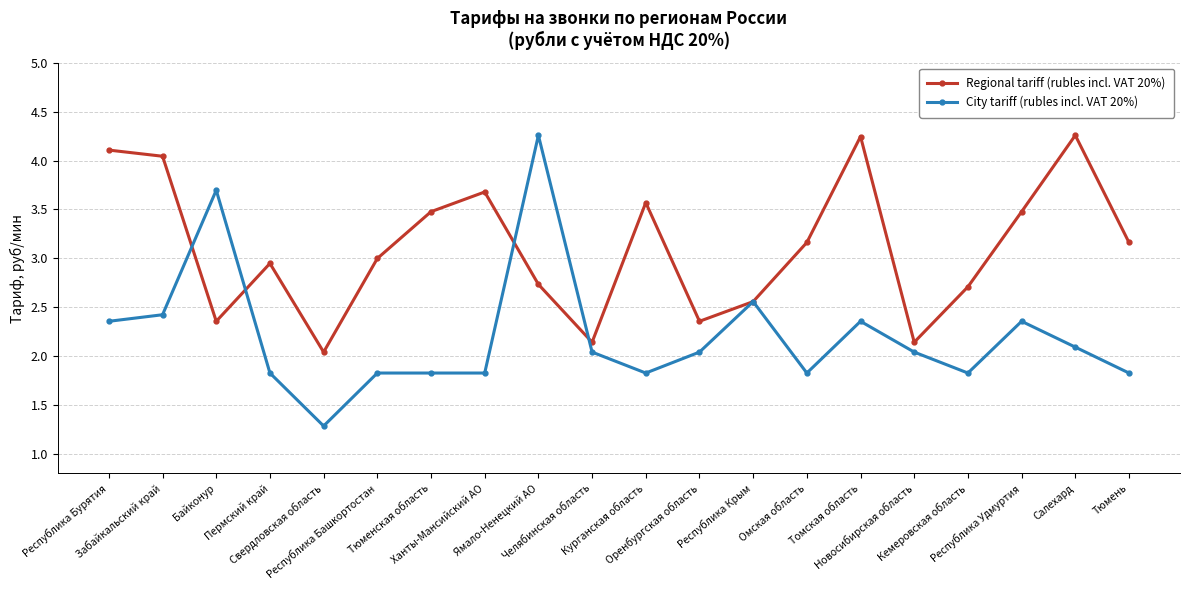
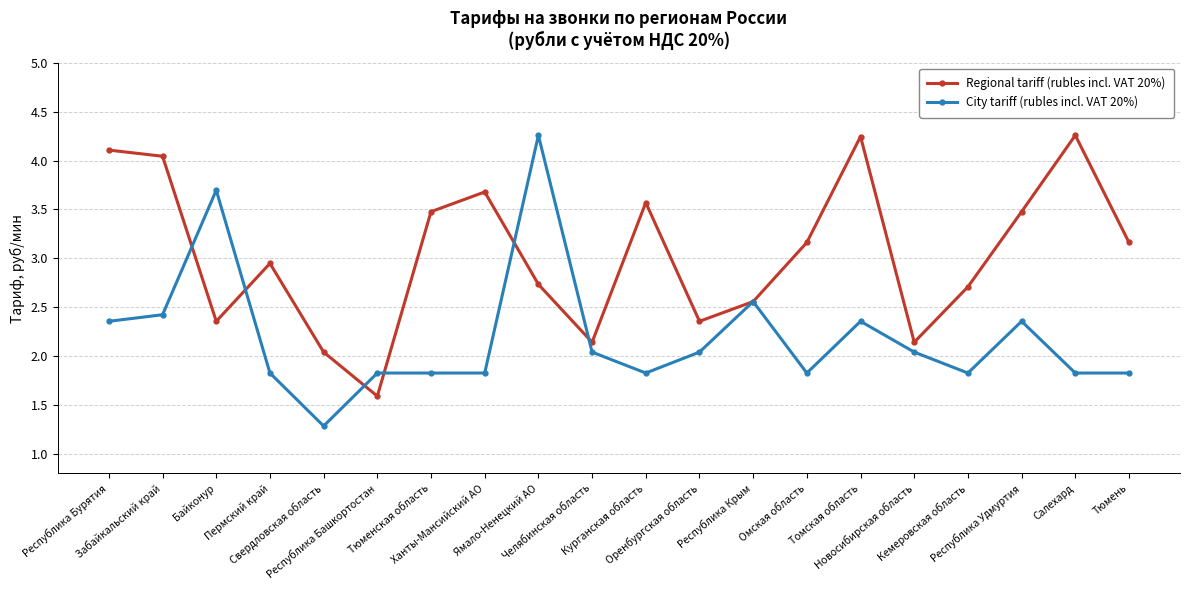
  {
    "Regional tariff (rubles incl. VAT 20%)": {
      "Республика Бурятия": 4.1,
      "Забайкальский край": 4.0,
      "Байконур": 2.4,
      "Пермский край": 2.9,
      "Свердловская область": 2.0,
-     "Республика Башкортостан": 3.0,
+     "Республика Башкортостан": 1.6,
      "Тюменская область": 3.5,
      "Ханты-Мансийский АО": 3.7,
      "Ямало-Ненецкий АО": 2.7,
      "Челябинская область": 2.1,
      "Курганская область": 3.6,
      "Оренбургская область": 2.4,
      "Омская область": 3.2,
      "Томская область": 4.2,
      "Новосибирская область": 2.1,
      "Кемеровская область": 2.7,
      "Республика Удмуртия": 3.5,
      "Салехард": 4.3,
      "Тюмень": 3.2
    },
    "City tariff (rubles incl. VAT 20%)": {
      "Республика Бурятия": 2.4,
      "Забайкальский край": 2.4,
      "Байконур": 3.7,
      "Пермский край": 1.8,
      "Свердловская область": 1.3,
      "Республика Башкортостан": 1.8,
      "Тюменская область": 1.8,
      "Ханты-Мансийский АО": 1.8,
      "Ямало-Ненецкий АО": 4.3,
      "Челябинская область": 2.0,
      "Курганская область": 1.8,
      "Оренбургская область": 2.0,
      "Омская область": 1.8,
      "Томская область": 2.4,
      "Новосибирская область": 2.0,
      "Кемеровская область": 1.8,
      "Республика Удмуртия": 2.4,
-     "Салехард": 2.1,
+     "Салехард": 1.8,
      "Тюмень": 1.8
    }
  }
